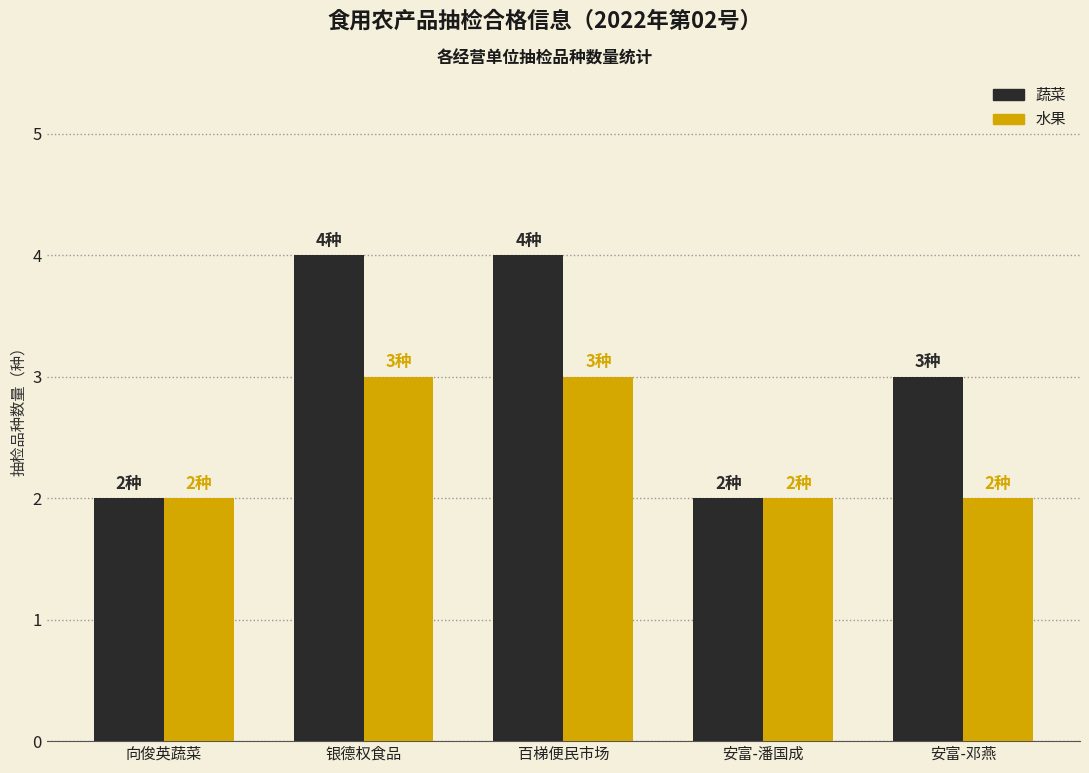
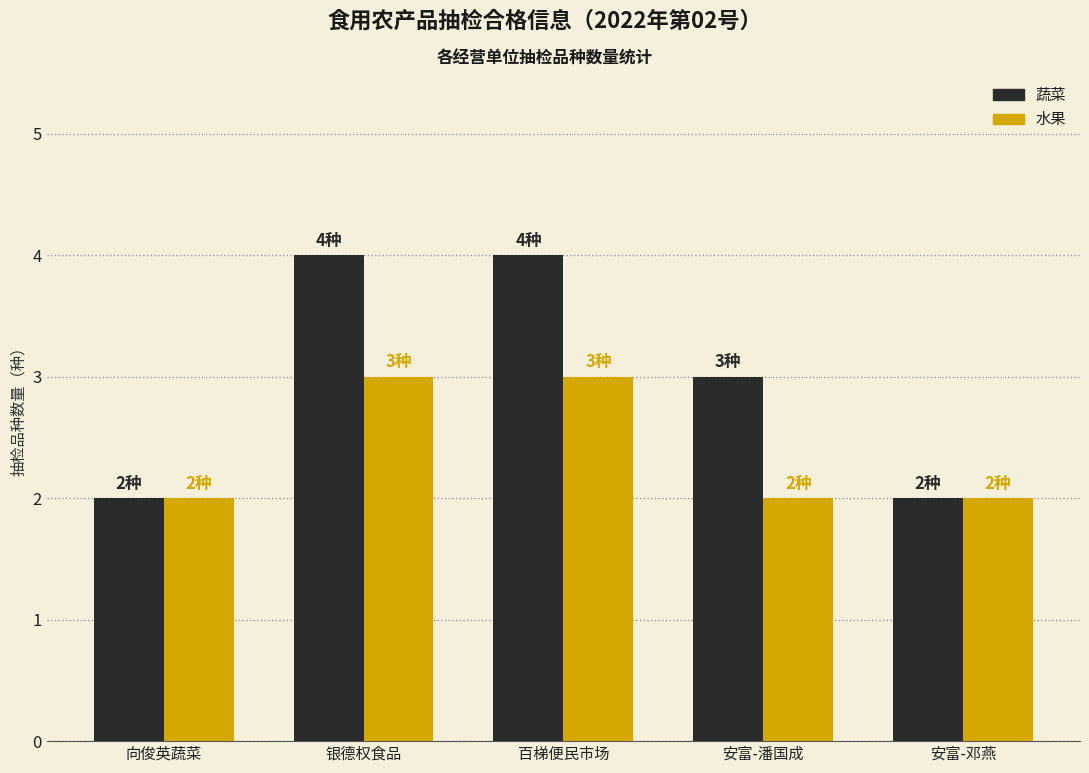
  {
    "蔬菜": {
      "向俊英蔬菜": "2种",
      "银德权食品": "4种",
      "百梯便民市场": "4种",
-     "安富-潘国成": "2种",
-     "安富-邓燕": "3种"
+     "安富-潘国成": "3种",
+     "安富-邓燕": "2种"
    },
    "水果": {
      "向俊英蔬菜": "2种",
      "银德权食品": "3种",
      "百梯便民市场": "3种",
      "安富-潘国成": "2种",
      "安富-邓燕": "2种"
    }
  }
